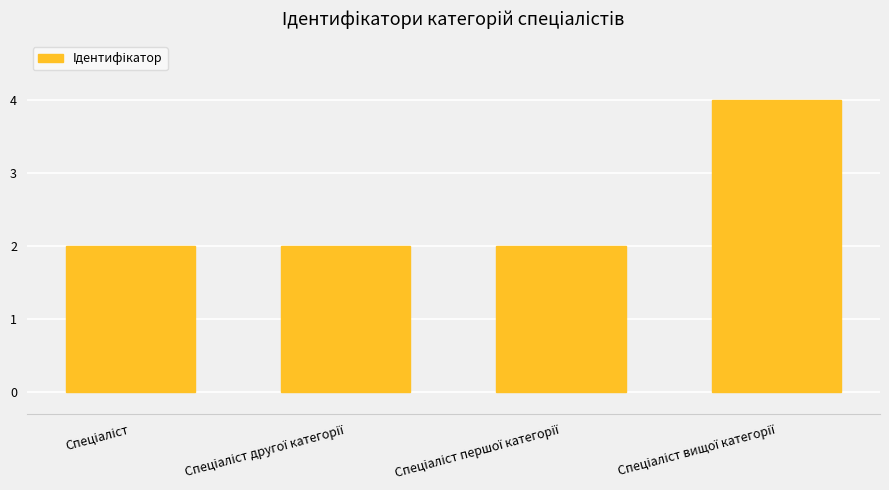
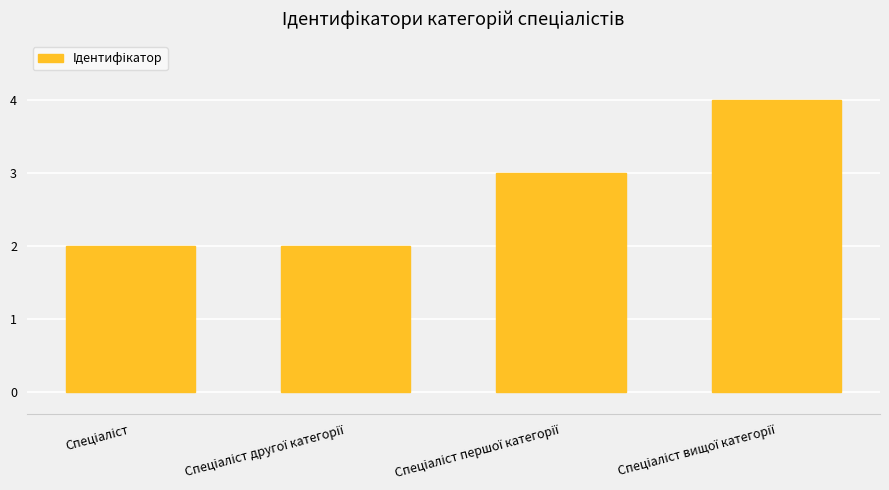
  {
    "Спеціаліст": 2,
    "Спеціаліст другої категорії": 2,
-   "Спеціаліст першої категорії": 2,
+   "Спеціаліст першої категорії": 3,
    "Спеціаліст вищої категорії": 4
  }
